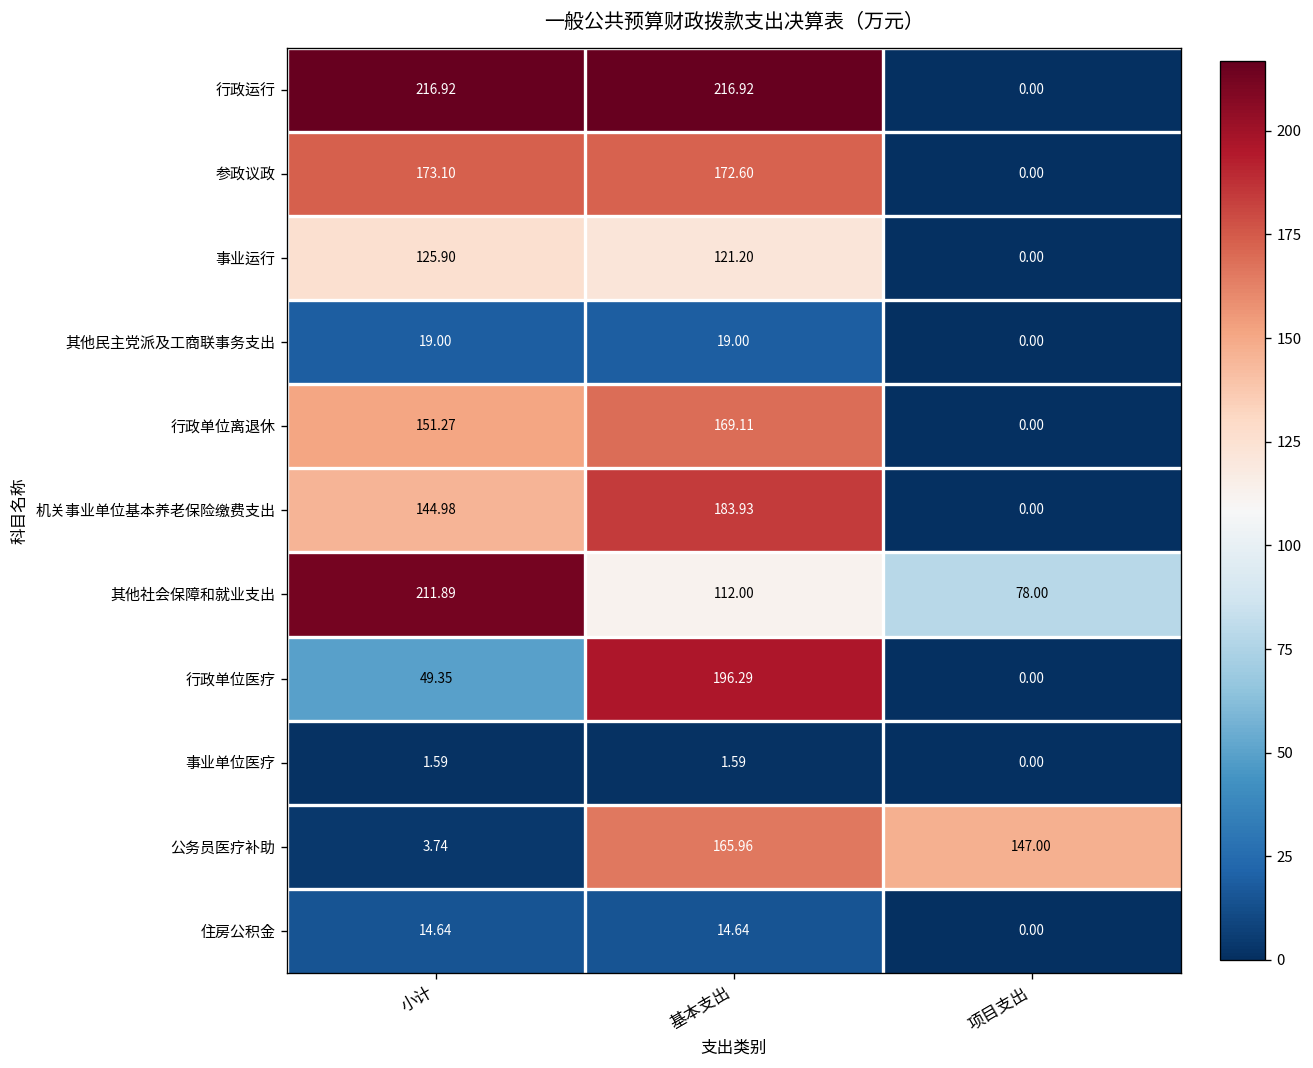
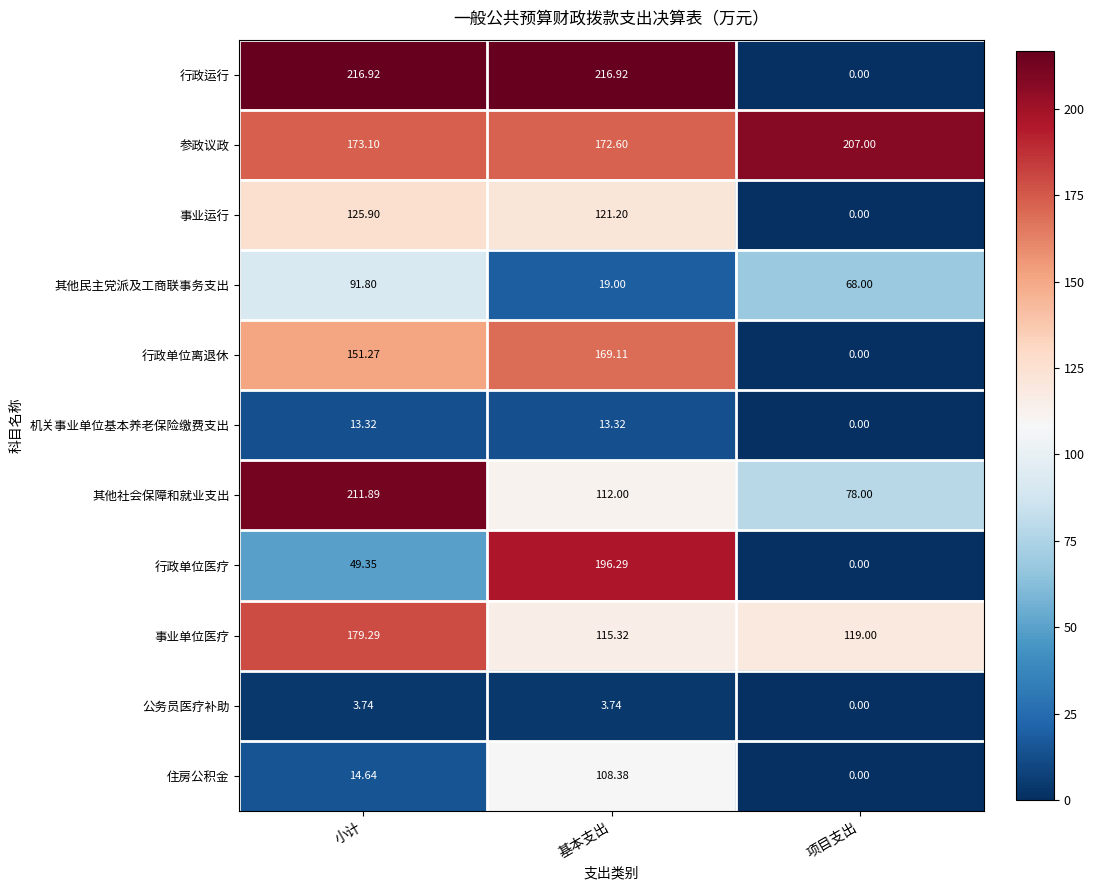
  {
    "行政运行": {
      "小计": 216.92,
      "基本支出": 216.92,
      "项目支出": 0.00
    },
    "参政议政": {
      "小计": 173.10,
      "基本支出": 172.60,
-     "项目支出": 0.00
+     "项目支出": 207.00
    },
    "事业运行": {
      "小计": 125.90,
      "基本支出": 121.20,
      "项目支出": 0.00
    },
    "其他民主党派及工商联事务支出": {
-     "小计": 19.00,
+     "小计": 91.80,
      "基本支出": 19.00,
-     "项目支出": 0.00
+     "项目支出": 68.00
    },
    "行政单位离退休": {
      "小计": 151.27,
      "基本支出": 169.11,
      "项目支出": 0.00
    },
    "机关事业单位基本养老保险缴费支出": {
-     "小计": 144.98,
-     "基本支出": 183.93,
+     "小计": 13.32,
+     "基本支出": 13.32,
      "项目支出": 0.00
    },
    "其他社会保障和就业支出": {
      "小计": 211.89,
      "基本支出": 112.00,
      "项目支出": 78.00
    },
    "行政单位医疗": {
      "小计": 49.35,
      "基本支出": 196.29,
      "项目支出": 0.00
    },
    "事业单位医疗": {
-     "小计": 1.59,
-     "基本支出": 1.59,
-     "项目支出": 0.00
+     "小计": 179.29,
+     "基本支出": 115.32,
+     "项目支出": 119.00
    },
    "公务员医疗补助": {
      "小计": 3.74,
-     "基本支出": 165.96,
-     "项目支出": 147.00
+     "基本支出": 3.74,
+     "项目支出": 0.00
    },
    "住房公积金": {
      "小计": 14.64,
-     "基本支出": 14.64,
+     "基本支出": 108.38,
      "项目支出": 0.00
    }
  }
